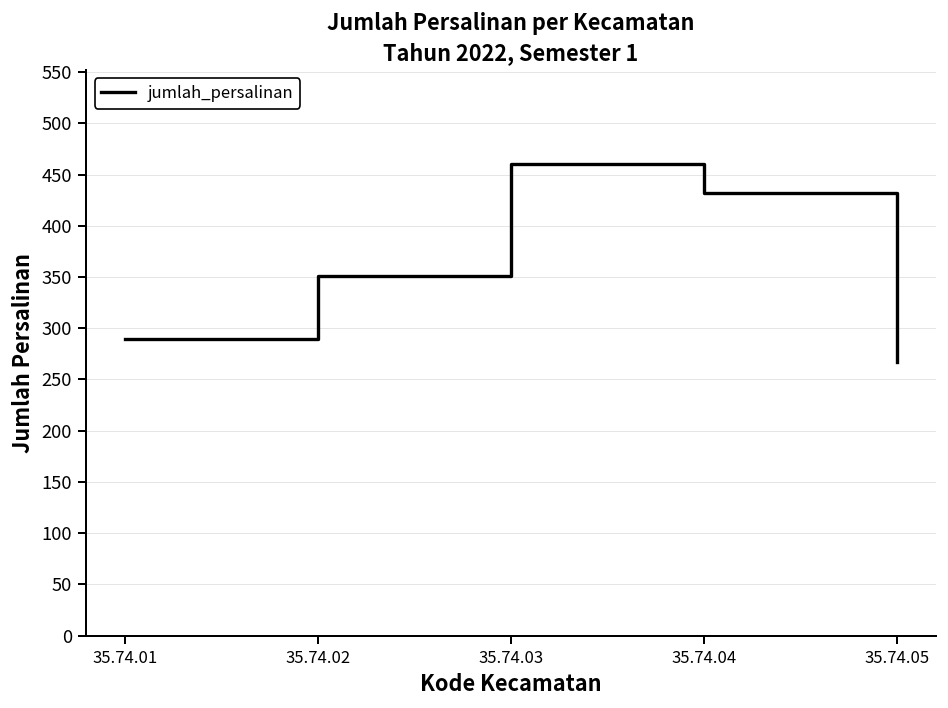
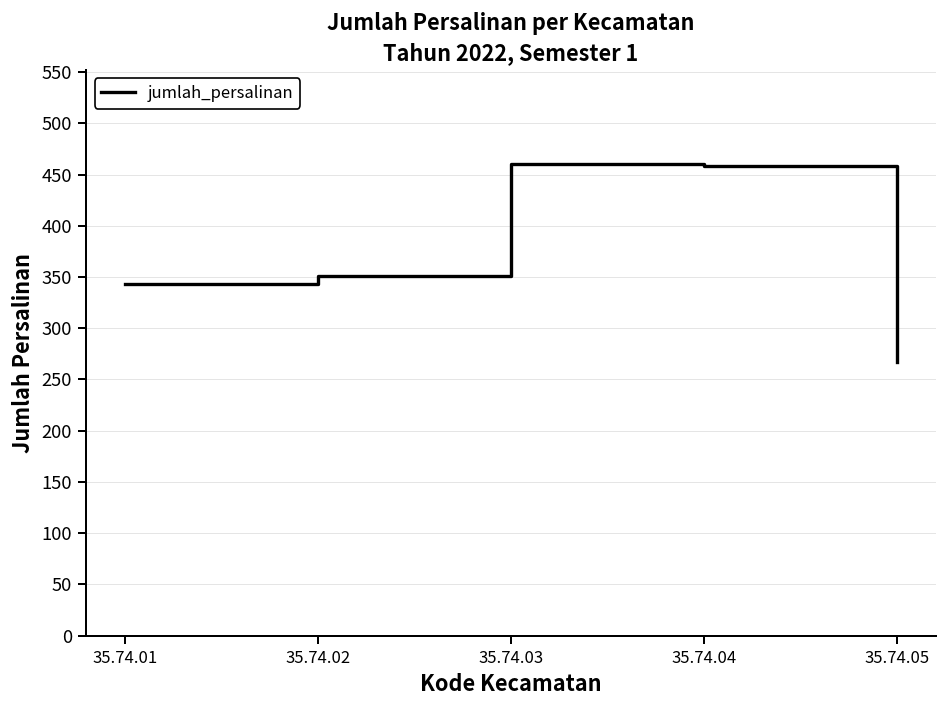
  {
-   "35.74.01": 290,
+   "35.74.01": 340,
    "35.74.02": 350,
    "35.74.03": 460,
-   "35.74.04": 430,
+   "35.74.04": 460,
    "35.74.05": 270
  }
